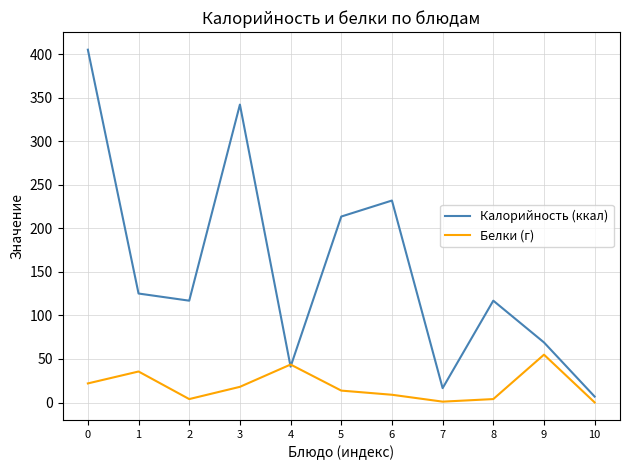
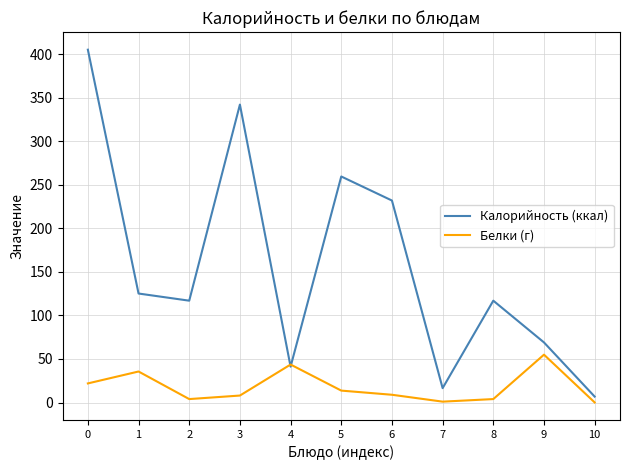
  {
    "Калорийность (ккал)": {
      "0": 410,
      "1": 130,
      "2": 120,
      "3": 340,
-     "5": 210,
+     "5": 260,
      "6": 230,
      "7": 20,
      "8": 120,
      "9": 70,
      "10": 10
    },
    "Белки (г)": {
      "0": 20,
      "1": 40,
      "2": 0,
-     "3": 20,
+     "3": 10,
      "5": 10,
      "6": 10,
      "7": 0,
      "8": 0,
      "9": 50,
      "10": 0
    }
  }
